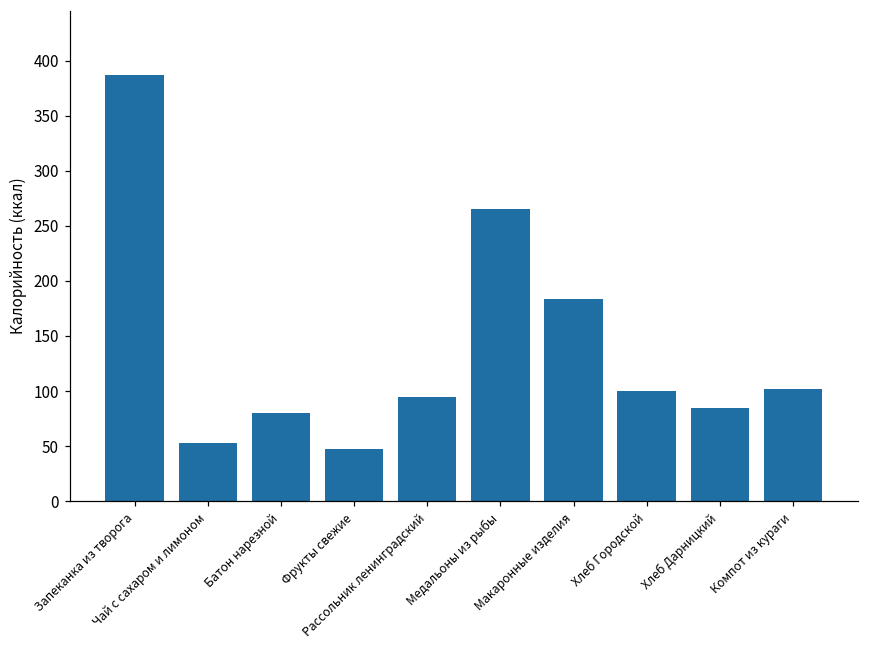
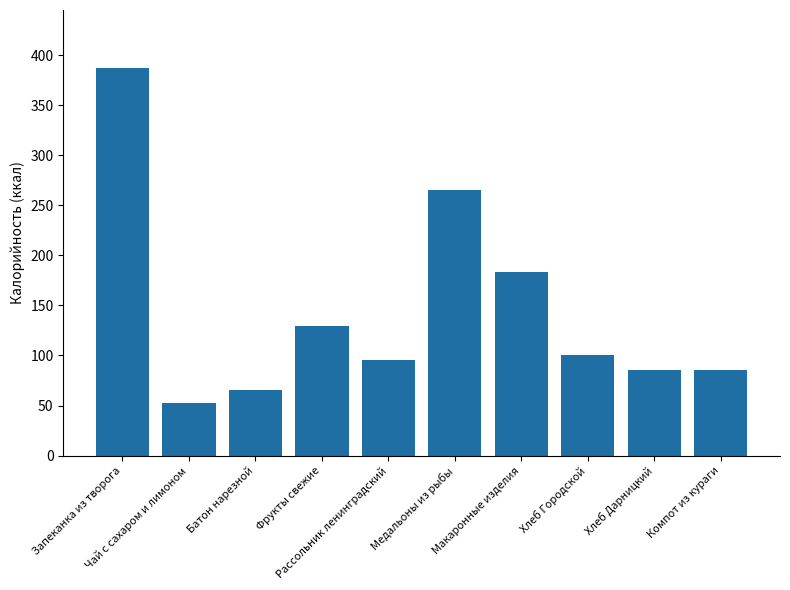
  {
    "Запеканка из творога": 387,
    "Чай с сахаром и лимоном": 53,
-   "Батон нарезной": 80,
-   "Фрукты свежие": 47,
+   "Батон нарезной": 66,
+   "Фрукты свежие": 129,
    "Рассольник ленинградский": 95,
    "Медальоны из рыбы": 265,
    "Макаронные изделия": 183,
    "Хлеб Городской": 100,
    "Хлеб Дарницкий": 85,
-   "Компот из кураги": 102
+   "Компот из кураги": 86
  }
